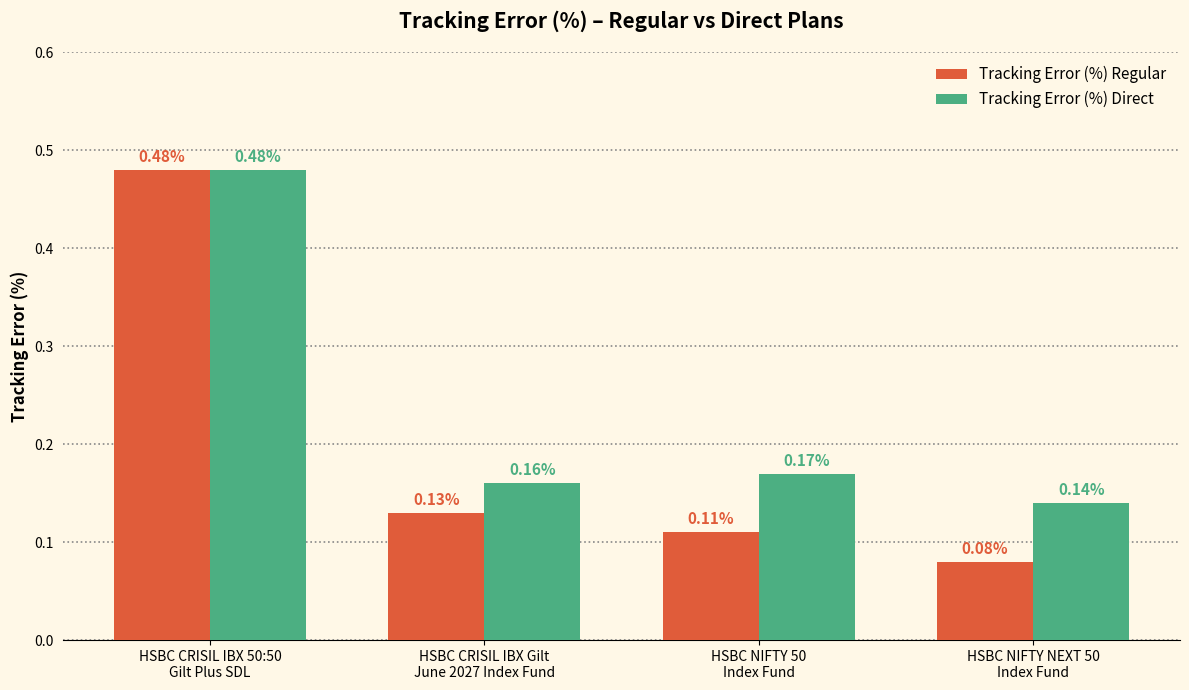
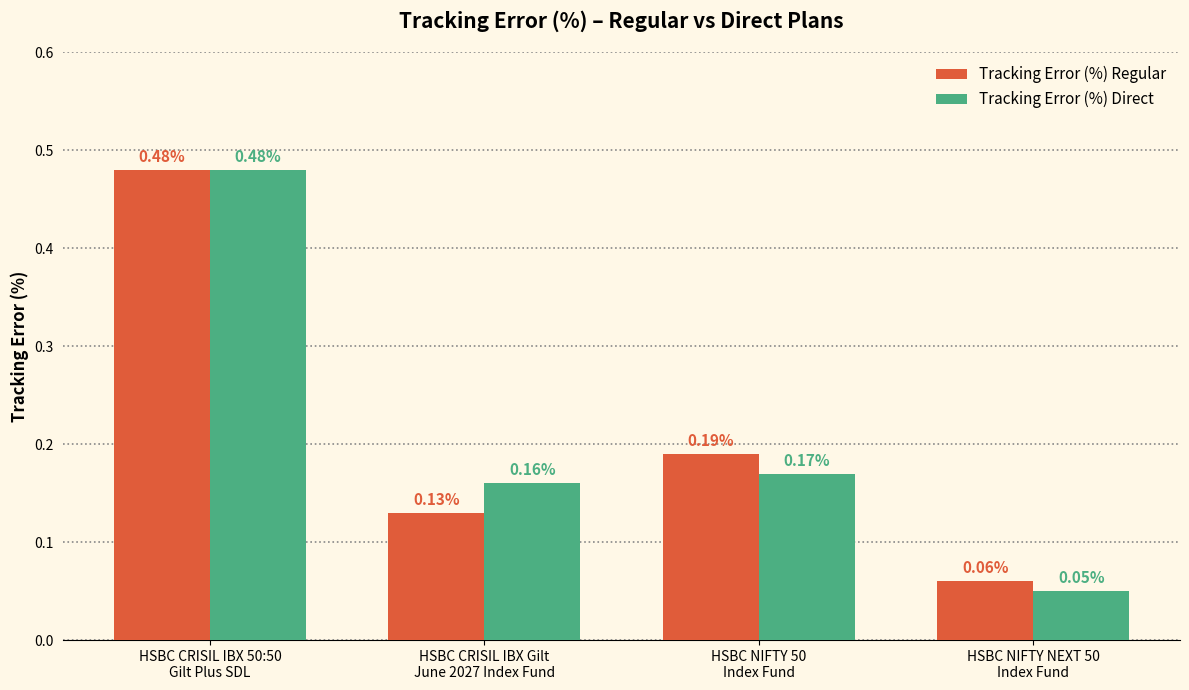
  {
    "Tracking Error (%) Regular": {
      "HSBC CRISIL IBX 50:50 Gilt Plus SDL": "0.48%",
      "HSBC CRISIL IBX Gilt June 2027 Index Fund": "0.13%",
-     "HSBC NIFTY 50 Index Fund": "0.11%",
-     "HSBC NIFTY NEXT 50 Index Fund": "0.08%"
+     "HSBC NIFTY 50 Index Fund": "0.19%",
+     "HSBC NIFTY NEXT 50 Index Fund": "0.06%"
    },
    "Tracking Error (%) Direct": {
      "HSBC CRISIL IBX 50:50 Gilt Plus SDL": "0.48%",
      "HSBC CRISIL IBX Gilt June 2027 Index Fund": "0.16%",
      "HSBC NIFTY 50 Index Fund": "0.17%",
-     "HSBC NIFTY NEXT 50 Index Fund": "0.14%"
+     "HSBC NIFTY NEXT 50 Index Fund": "0.05%"
    }
  }
